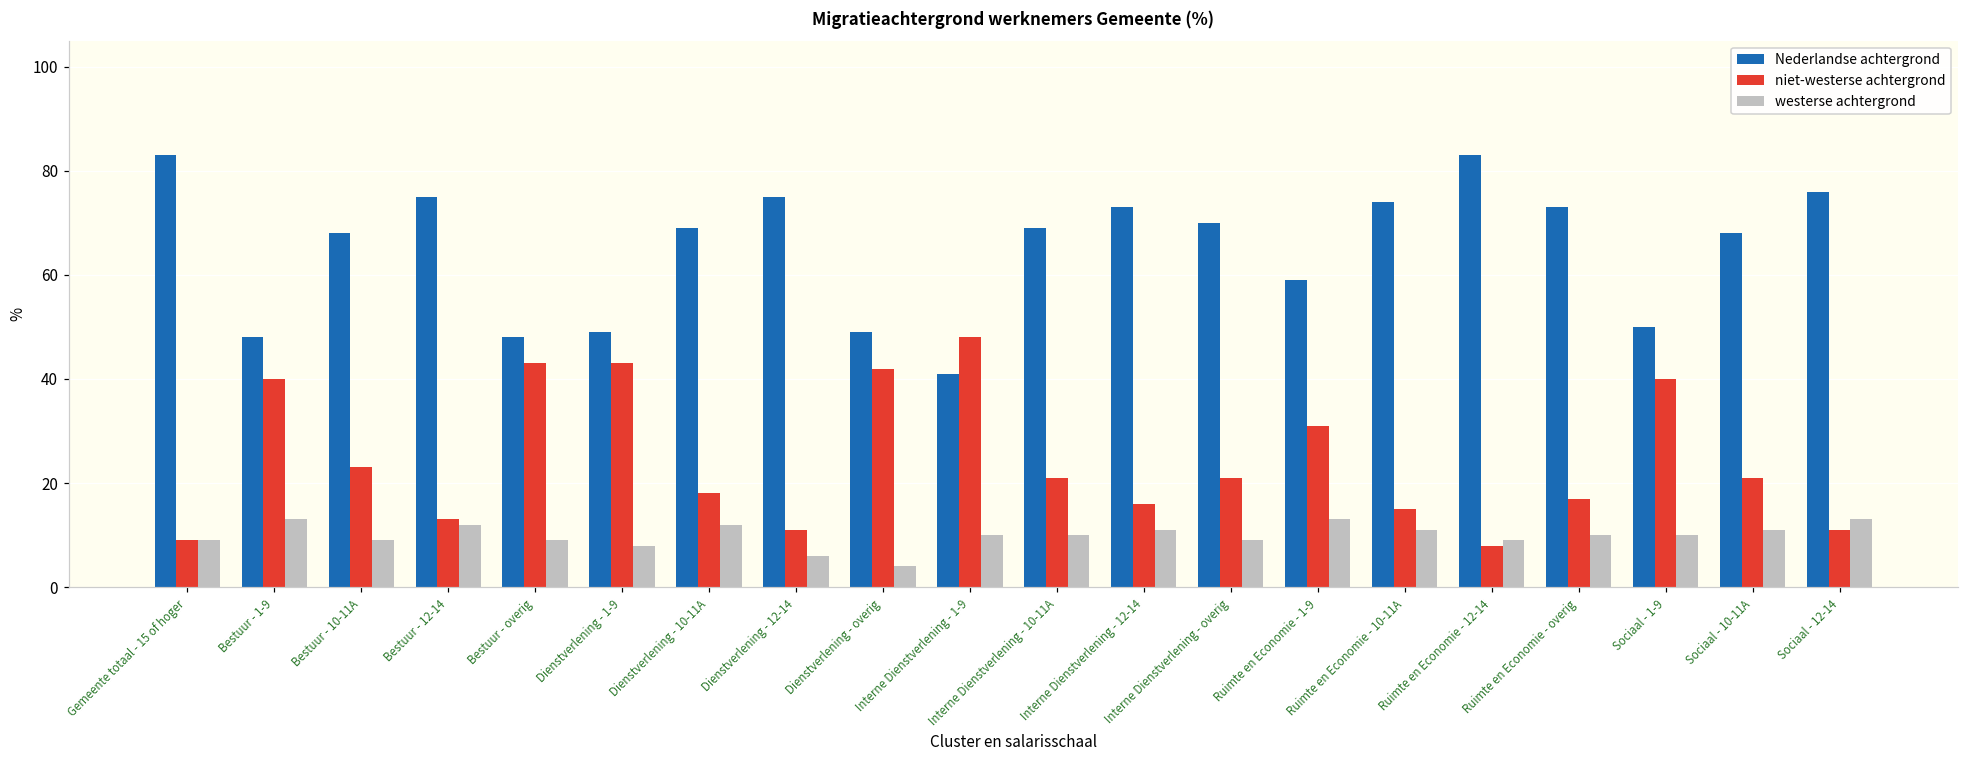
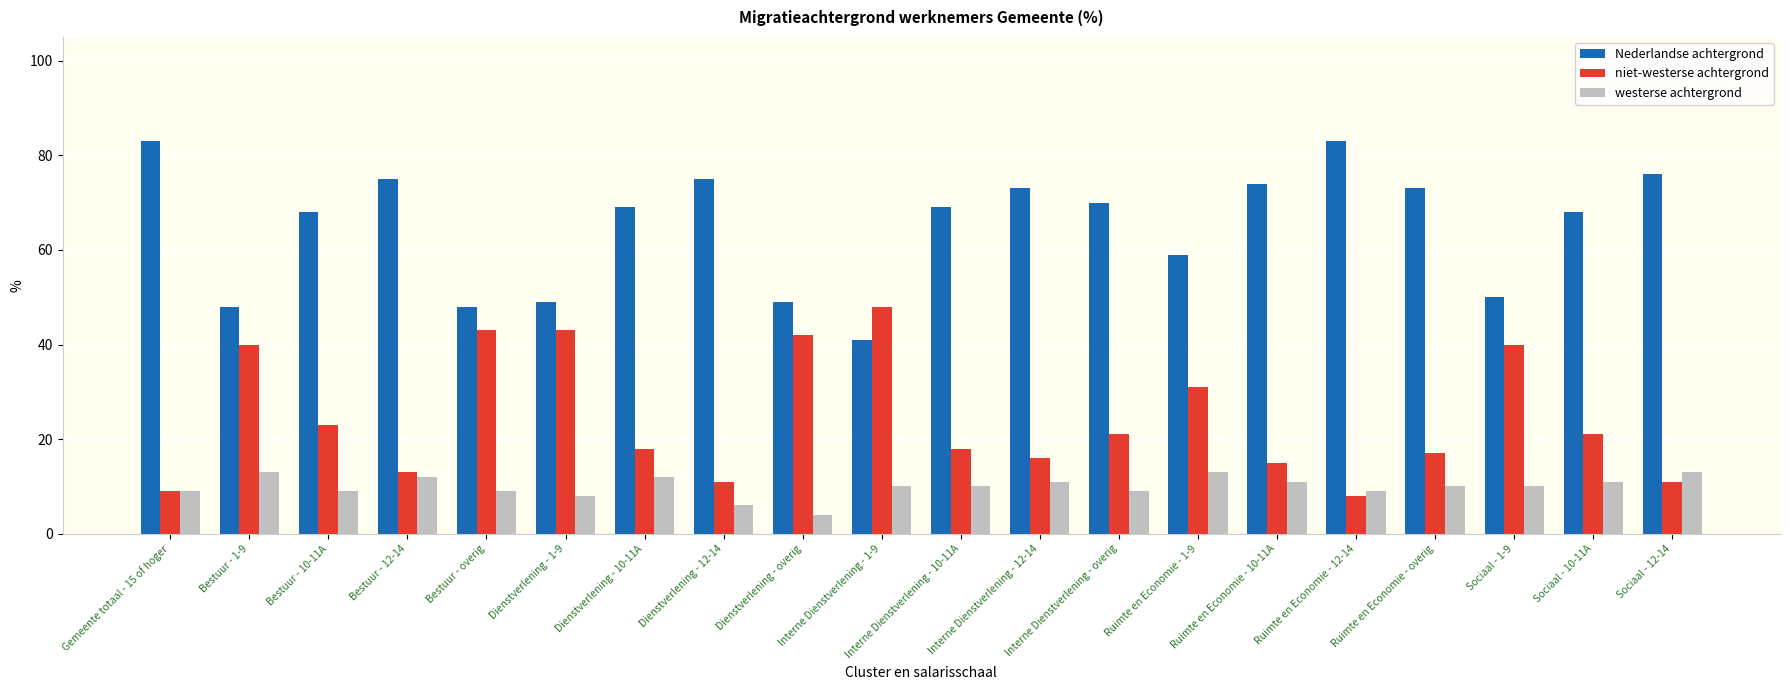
  {
    "Nederlandse achtergrond": {
      "Gemeente totaal - 15 of hoger": 83,
      "Bestuur - 1-9": 48,
      "Bestuur - 10-11A": 68,
      "Bestuur - 12-14": 75,
      "Bestuur - overig": 48,
      "Dienstverlening - 1-9": 49,
      "Dienstverlening - 10-11A": 69,
      "Dienstverlening - 12-14": 75,
      "Dienstverlening - overig": 49,
      "Interne Dienstverlening - 1-9": 41,
      "Interne Dienstverlening - 10-11A": 69,
      "Interne Dienstverlening - 12-14": 73,
      "Interne Dienstverlening - overig": 70,
      "Ruimte en Economie - 1-9": 59,
      "Ruimte en Economie - 10-11A": 74,
      "Ruimte en Economie - 12-14": 83,
      "Ruimte en Economie - overig": 73,
      "Sociaal - 1-9": 50,
      "Sociaal - 10-11A": 68,
      "Sociaal - 12-14": 76
    },
    "niet-westerse achtergrond": {
      "Gemeente totaal - 15 of hoger": 9,
      "Bestuur - 1-9": 40,
      "Bestuur - 10-11A": 23,
      "Bestuur - 12-14": 13,
      "Bestuur - overig": 43,
      "Dienstverlening - 1-9": 43,
      "Dienstverlening - 10-11A": 18,
      "Dienstverlening - 12-14": 11,
      "Dienstverlening - overig": 42,
      "Interne Dienstverlening - 1-9": 48,
-     "Interne Dienstverlening - 10-11A": 21,
+     "Interne Dienstverlening - 10-11A": 18,
      "Interne Dienstverlening - 12-14": 16,
      "Interne Dienstverlening - overig": 21,
      "Ruimte en Economie - 1-9": 31,
      "Ruimte en Economie - 10-11A": 15,
      "Ruimte en Economie - 12-14": 8,
      "Ruimte en Economie - overig": 17,
      "Sociaal - 1-9": 40,
      "Sociaal - 10-11A": 21,
      "Sociaal - 12-14": 11
    },
    "westerse achtergrond": {
      "Gemeente totaal - 15 of hoger": 9,
      "Bestuur - 1-9": 13,
      "Bestuur - 10-11A": 9,
      "Bestuur - 12-14": 12,
      "Bestuur - overig": 9,
      "Dienstverlening - 1-9": 8,
      "Dienstverlening - 10-11A": 12,
      "Dienstverlening - 12-14": 6,
      "Dienstverlening - overig": 4,
      "Interne Dienstverlening - 1-9": 10,
      "Interne Dienstverlening - 10-11A": 10,
      "Interne Dienstverlening - 12-14": 11,
      "Interne Dienstverlening - overig": 9,
      "Ruimte en Economie - 1-9": 13,
      "Ruimte en Economie - 10-11A": 11,
      "Ruimte en Economie - 12-14": 9,
      "Ruimte en Economie - overig": 10,
      "Sociaal - 1-9": 10,
      "Sociaal - 10-11A": 11,
      "Sociaal - 12-14": 13
    }
  }
